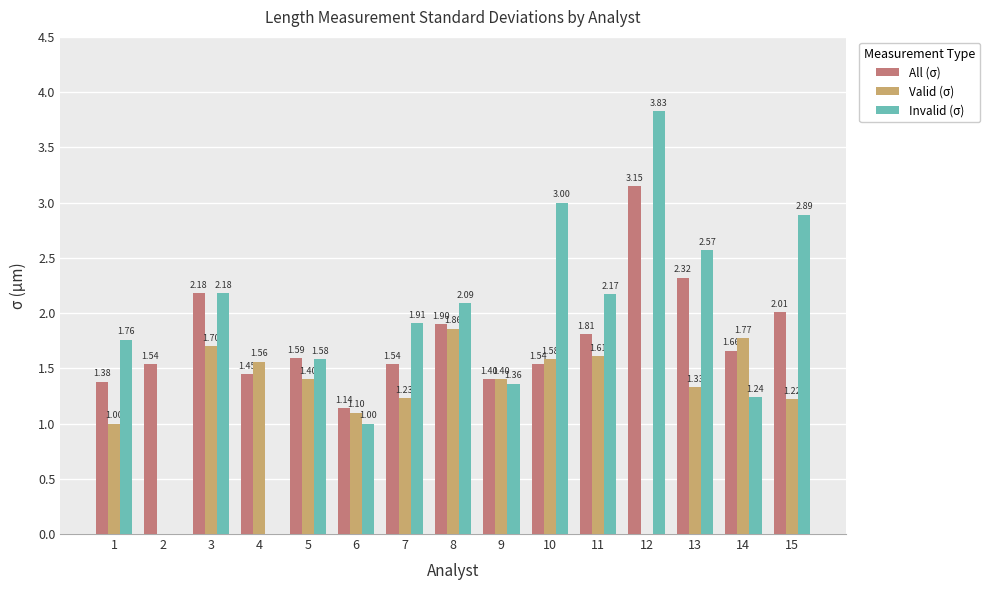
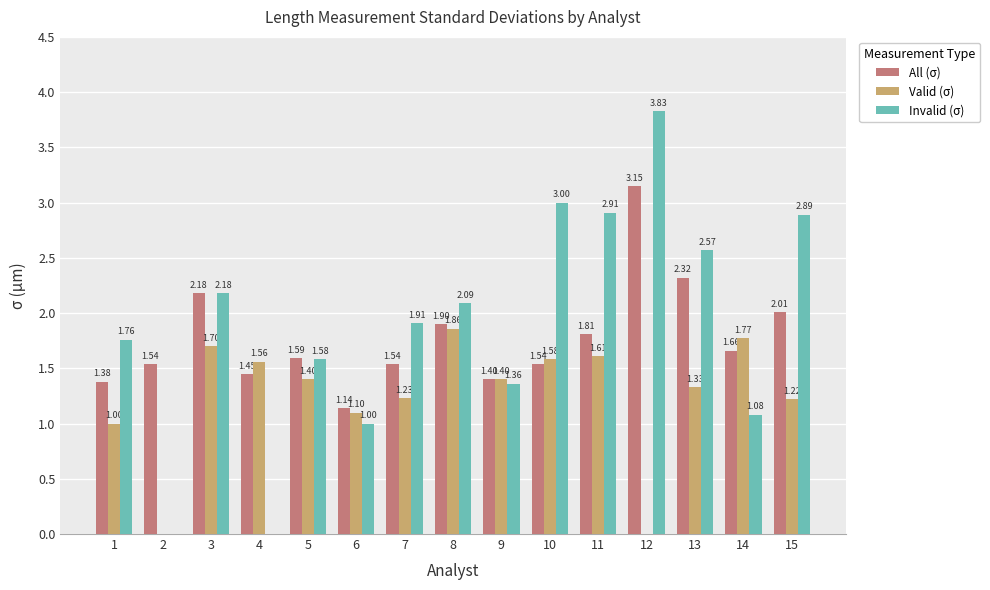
  {
    "Invalid (σ)": {
      "1": 1.76,
      "3": 2.18,
      "5": 1.58,
      "6": 1.00,
      "7": 1.91,
      "8": 2.09,
      "10": 3.00,
-     "11": 2.17,
+     "11": 2.91,
      "12": 3.83,
      "13": 2.57,
-     "14": 1.24,
+     "14": 1.08,
      "15": 2.89
    }
  }
